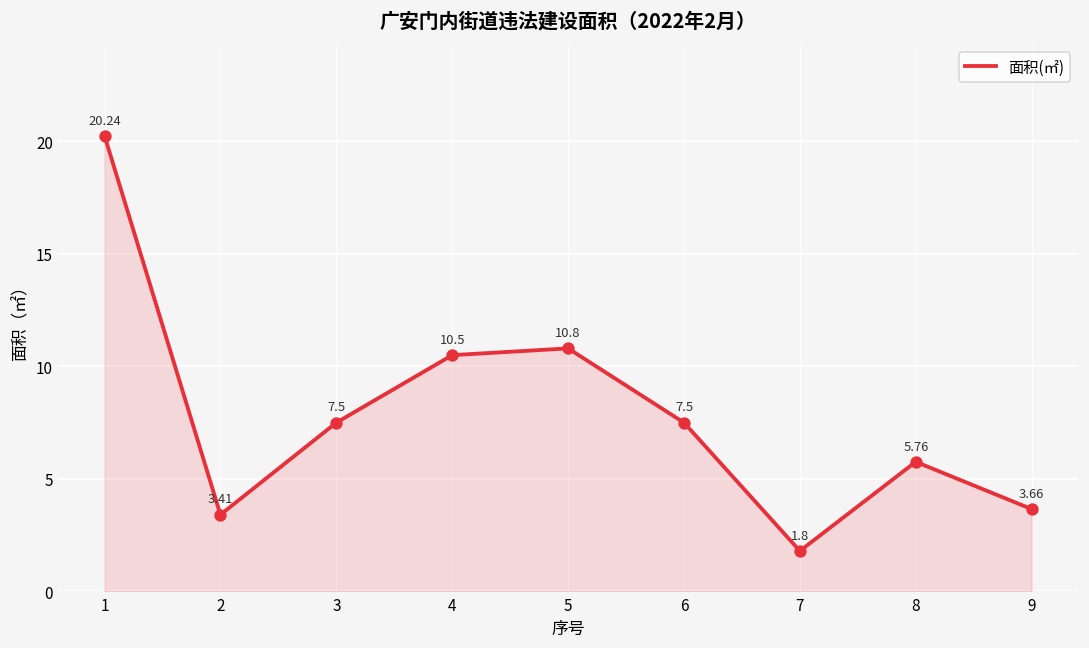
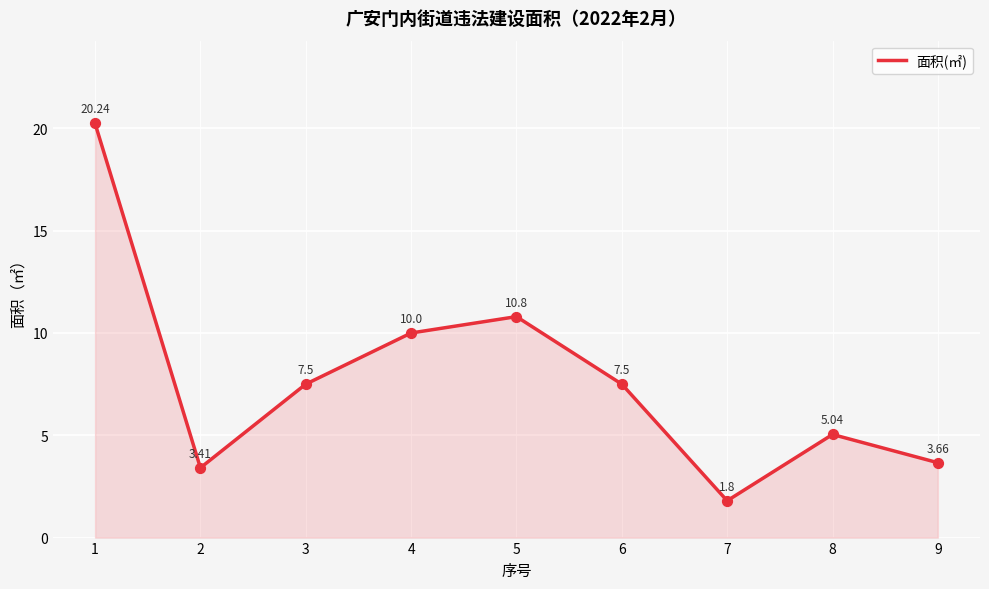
  {
    "1": 20.24,
    "2": 3.41,
    "3": 7.5,
-   "4": 10.5,
+   "4": 10.0,
    "5": 10.8,
    "6": 7.5,
    "7": 1.8,
-   "8": 5.76,
+   "8": 5.04,
    "9": 3.66
  }
